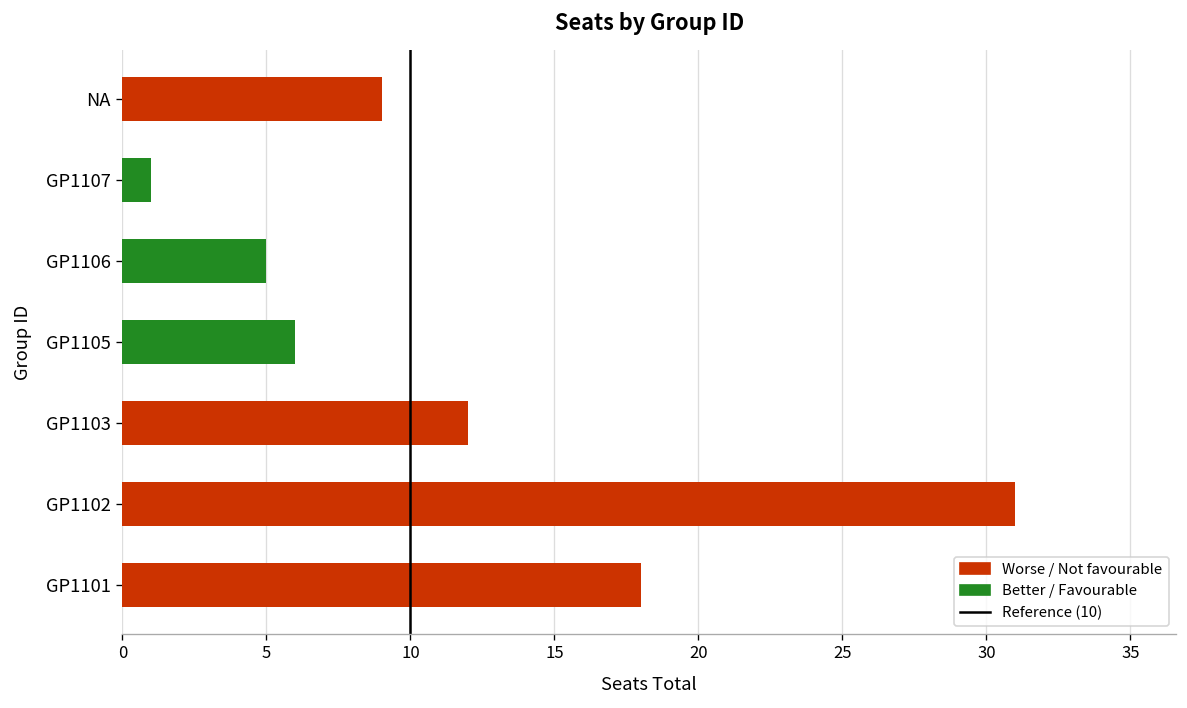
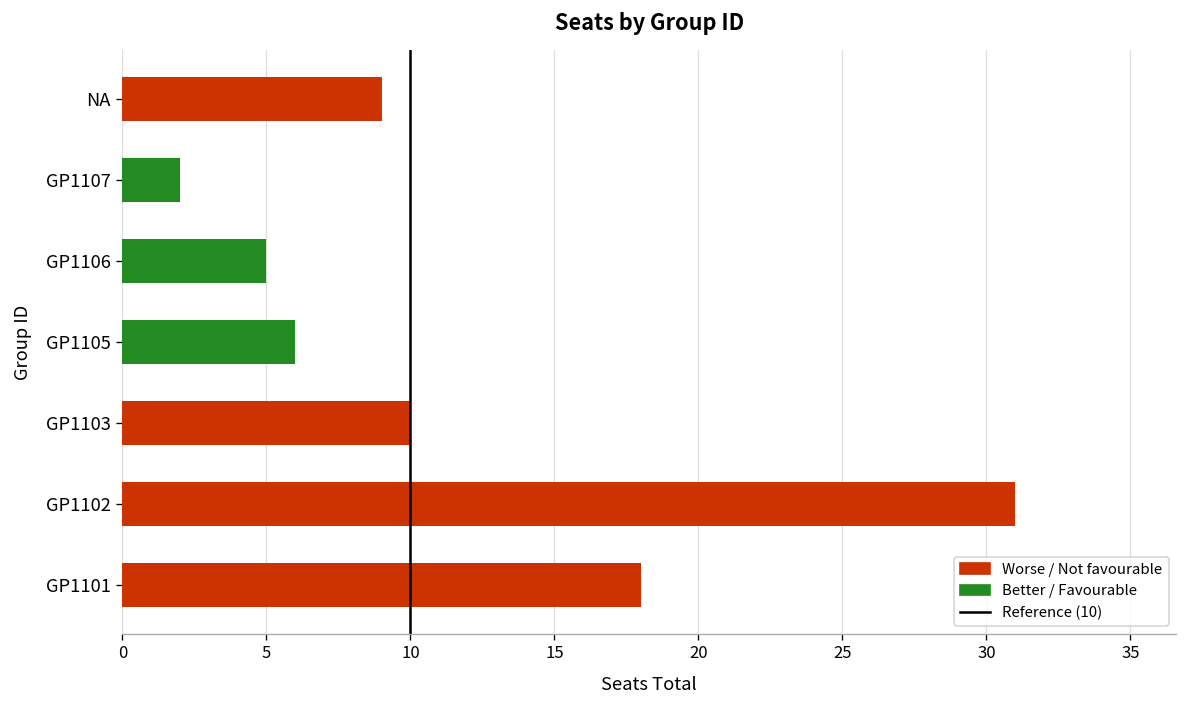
  {
    "NA": 9,
-   "GP1107": 1,
+   "GP1107": 2,
    "GP1106": 5,
    "GP1105": 6,
-   "GP1103": 12,
+   "GP1103": 10,
    "GP1102": 31,
    "GP1101": 18
  }
